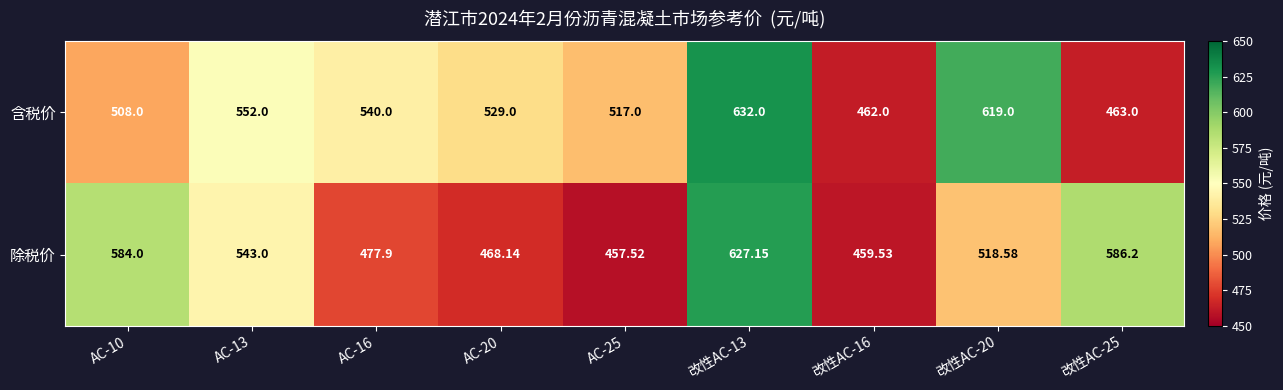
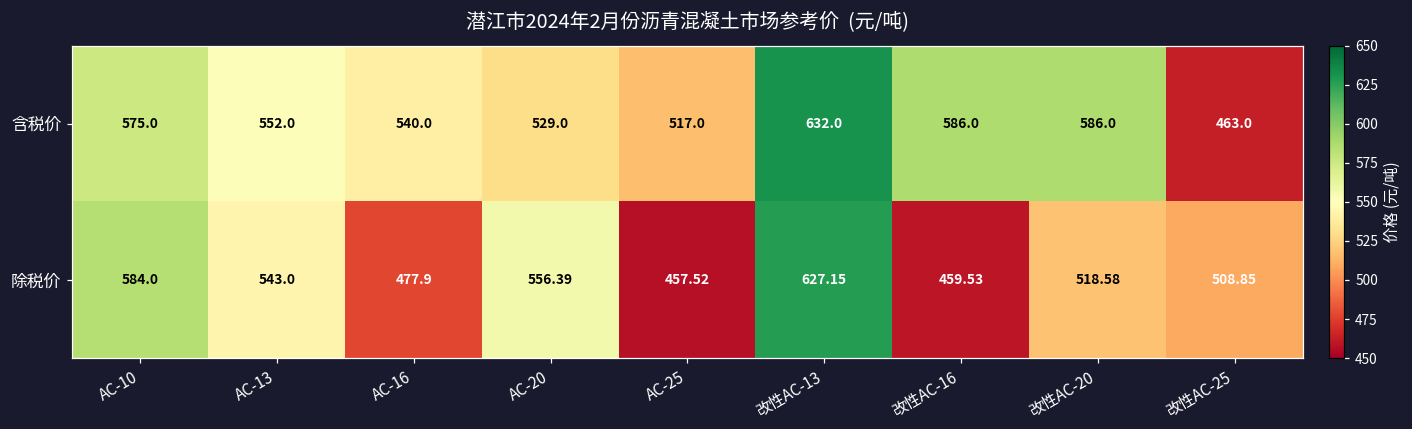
  {
    "含税价": {
-     "AC-10": 508.0,
+     "AC-10": 575.0,
      "AC-13": 552.0,
      "AC-16": 540.0,
      "AC-20": 529.0,
      "AC-25": 517.0,
      "改性AC-13": 632.0,
-     "改性AC-16": 462.0,
-     "改性AC-20": 619.0,
+     "改性AC-16": 586.0,
+     "改性AC-20": 586.0,
      "改性AC-25": 463.0
    },
    "除税价": {
      "AC-10": 584.0,
      "AC-13": 543.0,
      "AC-16": 477.9,
-     "AC-20": 468.14,
+     "AC-20": 556.39,
      "AC-25": 457.52,
      "改性AC-13": 627.15,
      "改性AC-16": 459.53,
      "改性AC-20": 518.58,
-     "改性AC-25": 586.2
+     "改性AC-25": 508.85
    }
  }
